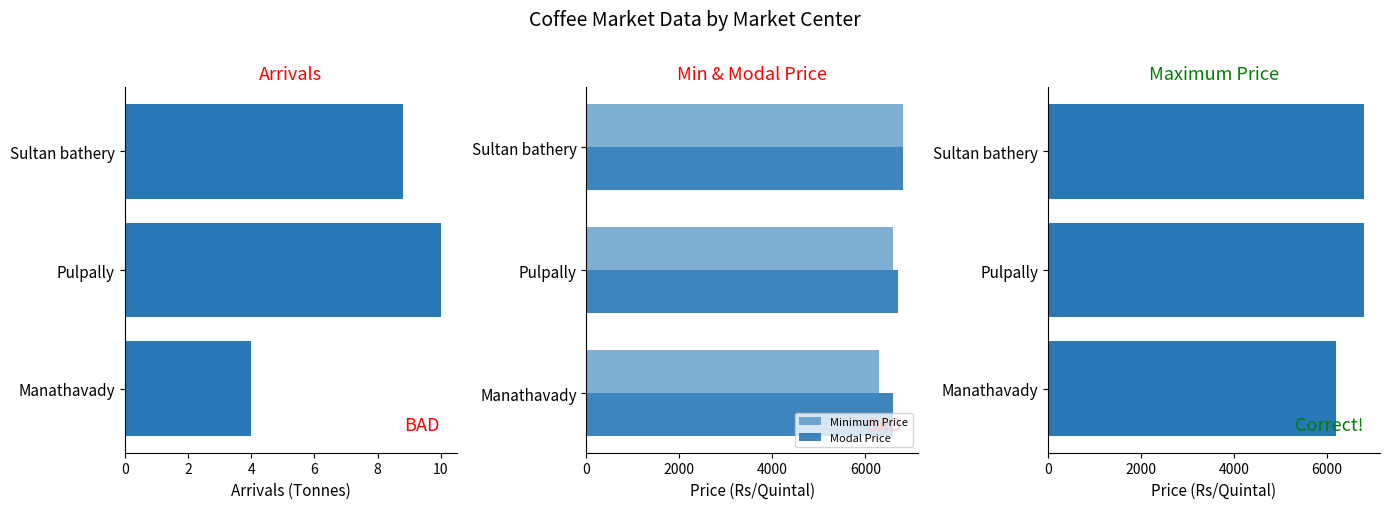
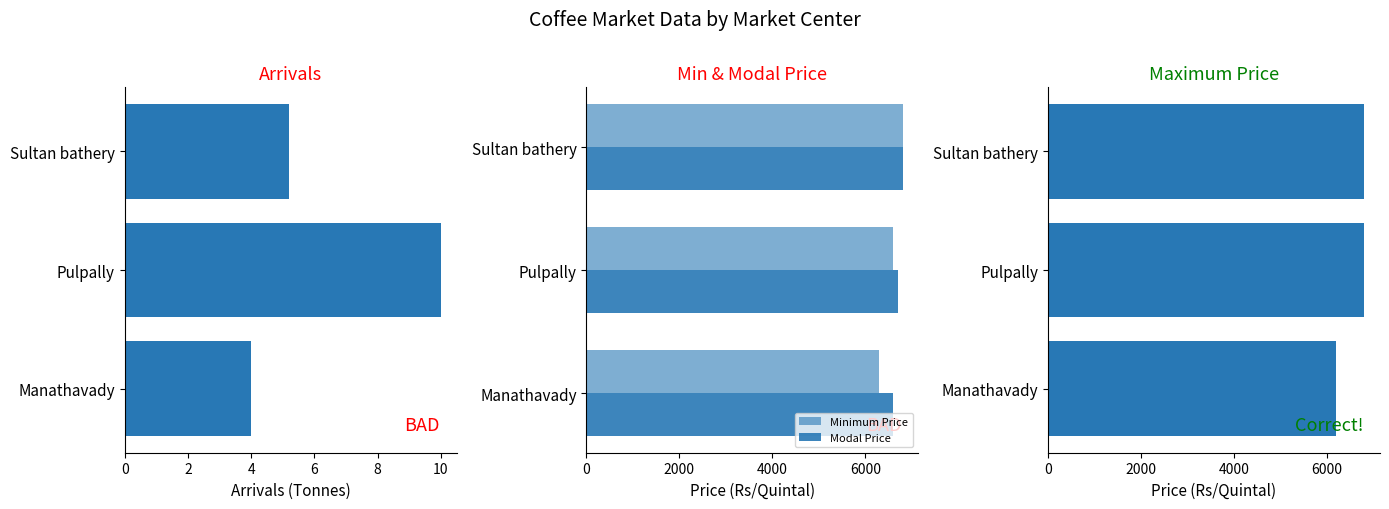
  {
    "Arrivals": {
-     "Sultan bathery": 8.8,
+     "Sultan bathery": 5.2,
      "Pulpally": 10.0,
      "Manathavady": 4.0
    },
    "Maximum Price": {
      "Sultan bathery": 6800,
      "Pulpally": 6800,
      "Manathavady": 6200
    }
  }
